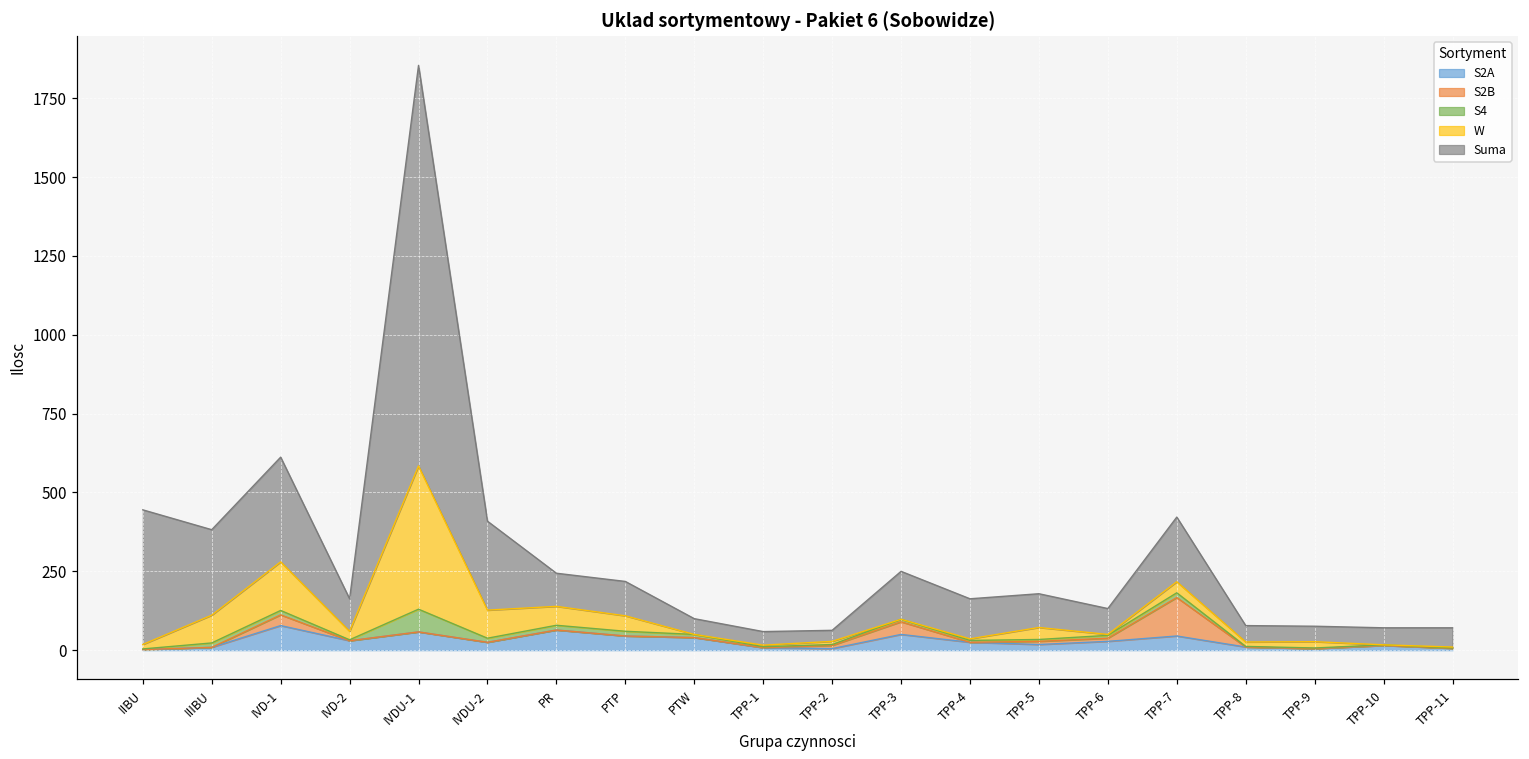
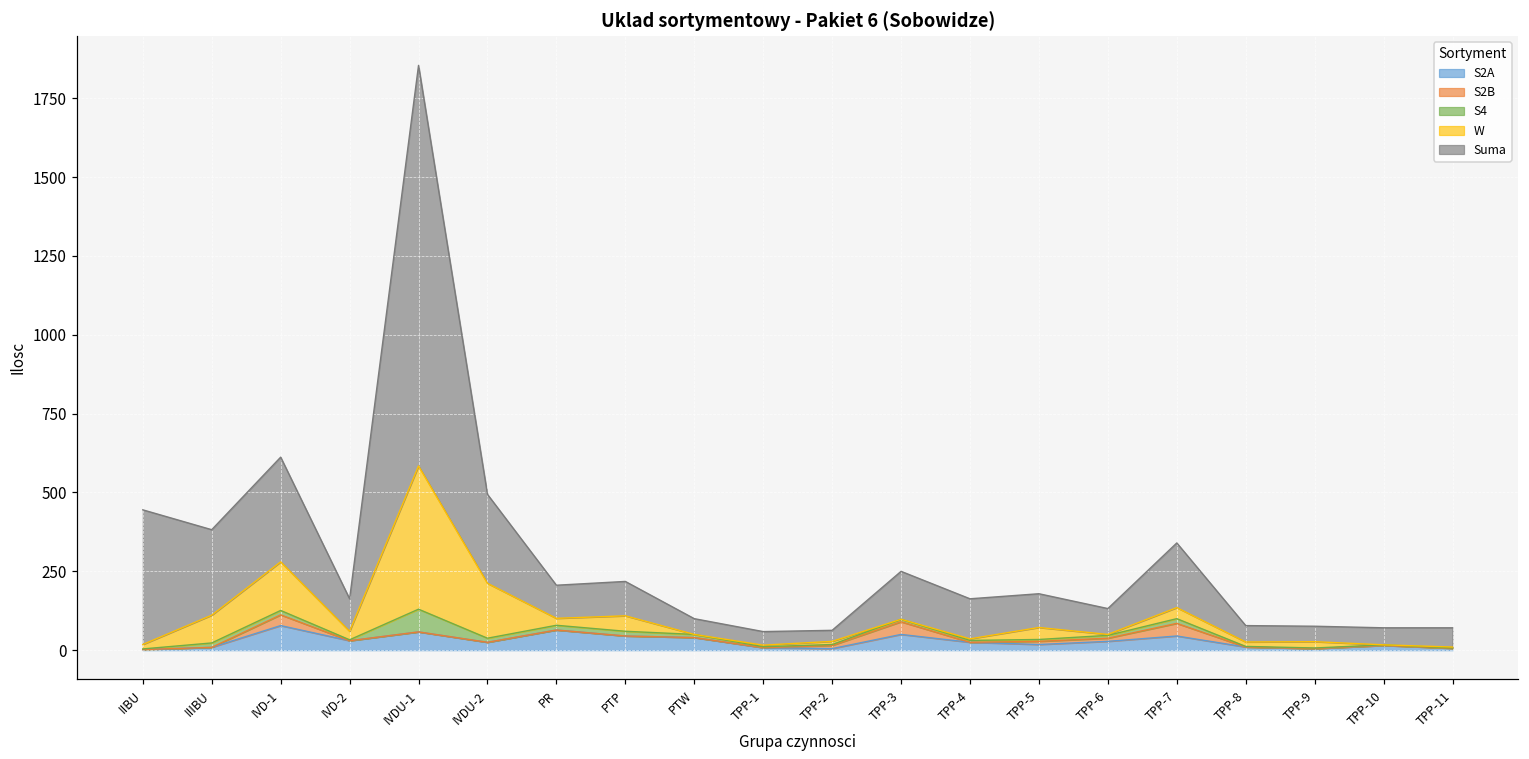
  {
    "S2A": {
      "IVD-1": 80,
      "TPP-2": 10,
      "TPP-3": 50,
      "TPP-5": 20,
      "TPP-6": 30,
      "TPP-7": 50
    },
    "S2B": {
      "IVD-1": 30,
      "TPP-6": 10,
-     "TPP-7": 120
+     "TPP-7": 40
    },
    "S4": {
      "IIIBU": 10,
      "IVD-1": 10,
      "IVDU-1": 70,
      "IVDU-2": 10,
      "PR": 20,
      "PTP": 20,
      "TPP-7": 20
    },
    "W": {
      "IIBU": 10,
      "IIIBU": 90,
      "IVD-1": 150,
      "IVD-2": 30,
      "IVDU-1": 450,
-     "IVDU-2": 90,
-     "PR": 60,
+     "IVDU-2": 170,
+     "PR": 20,
      "PTP": 50,
      "TPP-2": 10,
      "TPP-5": 40,
      "TPP-7": 40,
      "TPP-8": 10,
      "TPP-9": 20
    },
    "Suma": {
      "IIBU": 430,
      "IIIBU": 270,
      "IVD-1": 330,
      "IVD-2": 100,
      "IVDU-1": 1270,
      "IVDU-2": 280,
      "PR": 110,
      "PTP": 110,
      "PTW": 50,
      "TPP-1": 40,
      "TPP-2": 40,
      "TPP-3": 150,
      "TPP-4": 130,
      "TPP-5": 110,
      "TPP-6": 80,
      "TPP-7": 210,
      "TPP-8": 50,
      "TPP-9": 50,
      "TPP-10": 50,
      "TPP-11": 60
    }
  }
